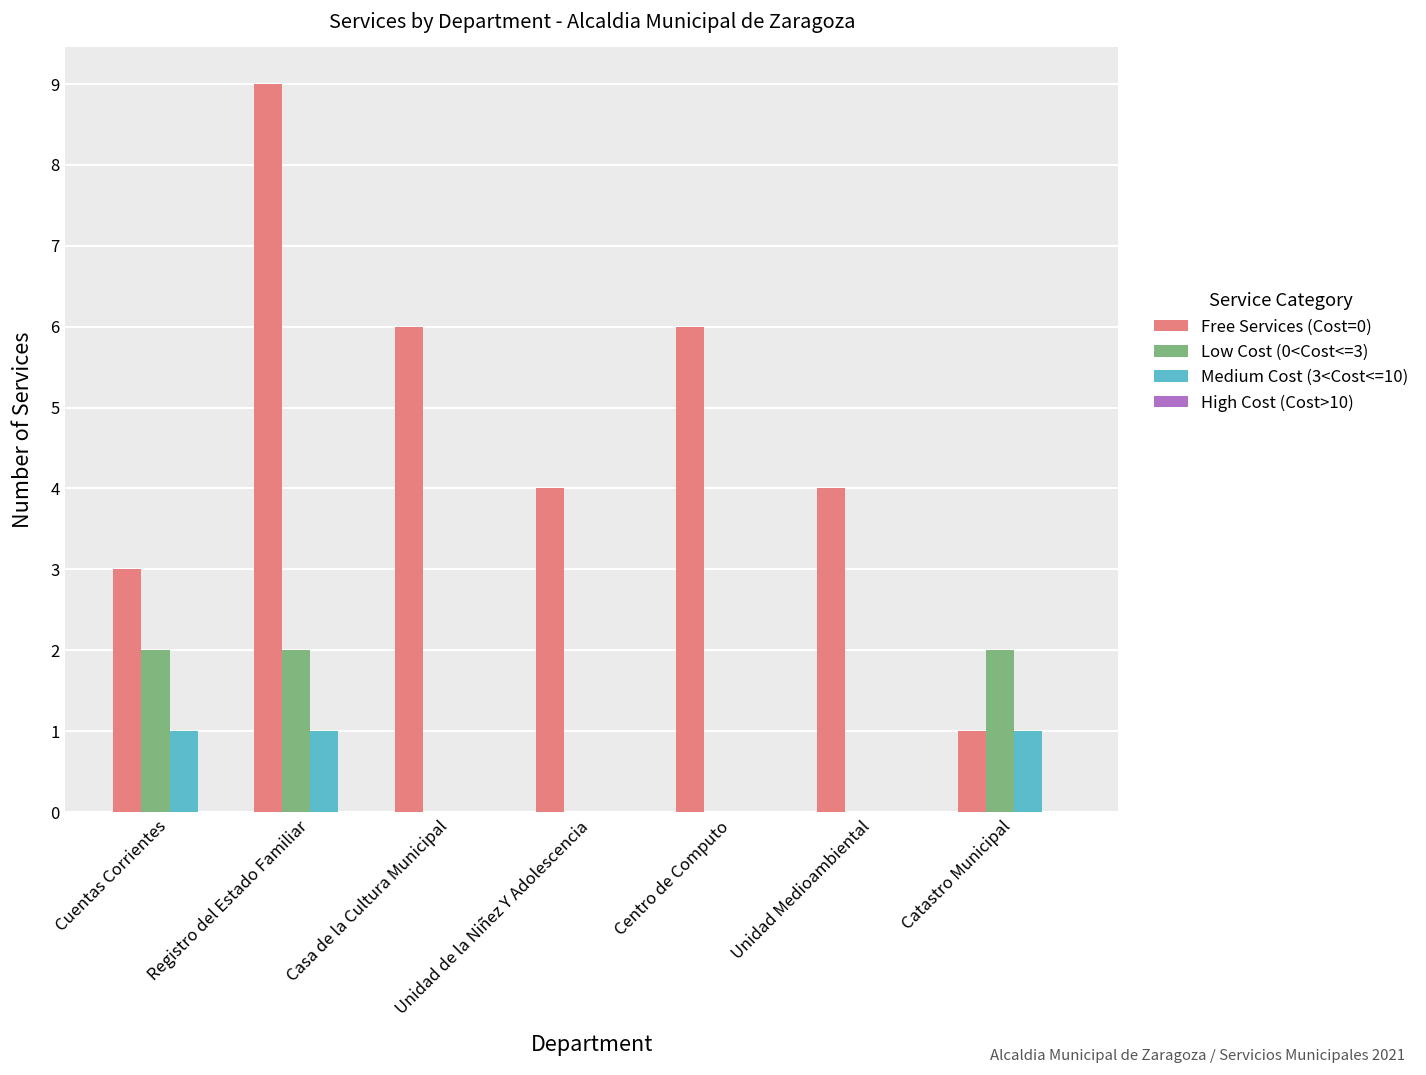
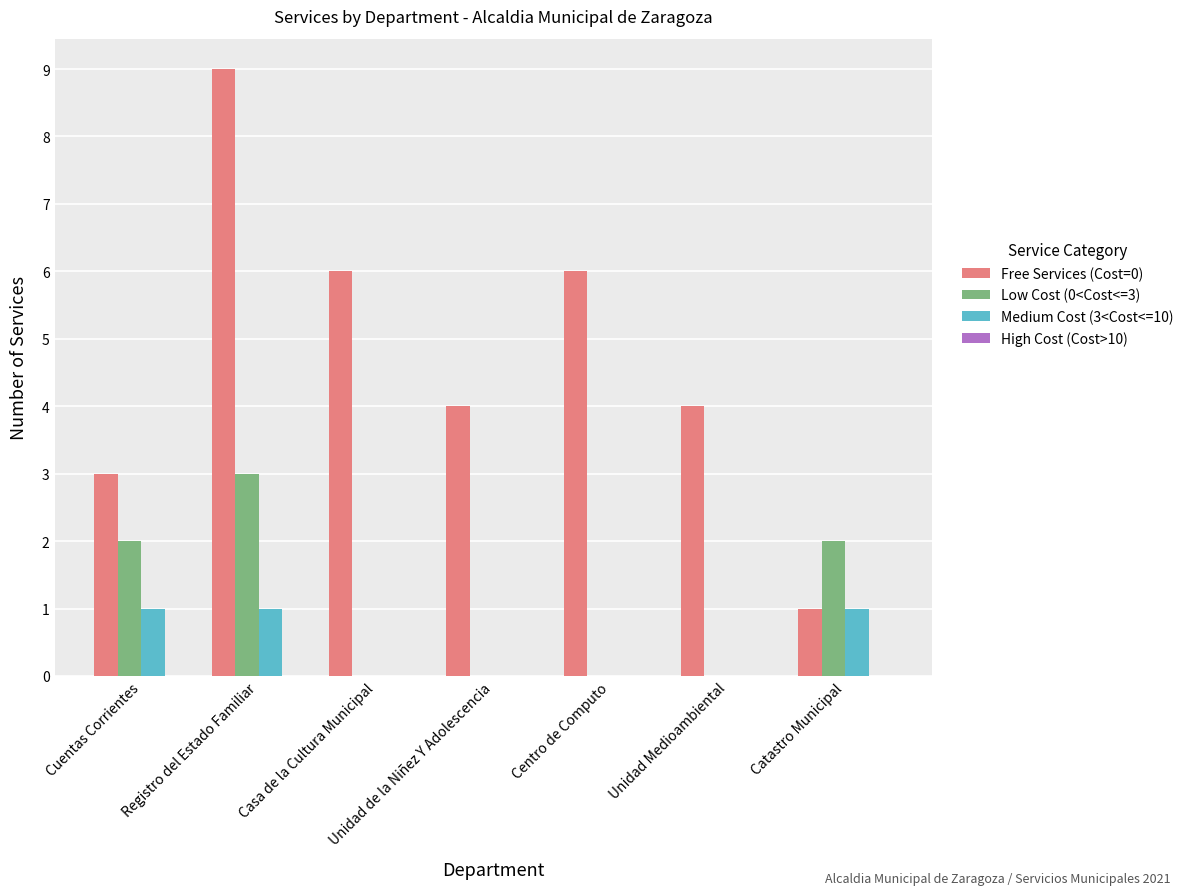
  {
    "Free Services (Cost=0)": {
      "Cuentas Corrientes": 3,
      "Registro del Estado Familiar": 9,
      "Casa de la Cultura Municipal": 6,
      "Unidad de la Niñez Y Adolescencia": 4,
      "Centro de Computo": 6,
      "Unidad Medioambiental": 4,
      "Catastro Municipal": 1
    },
    "Low Cost (0<Cost<=3)": {
      "Cuentas Corrientes": 2,
-     "Registro del Estado Familiar": 2,
+     "Registro del Estado Familiar": 3,
      "Casa de la Cultura Municipal": 0,
      "Unidad de la Niñez Y Adolescencia": 0,
      "Centro de Computo": 0,
      "Unidad Medioambiental": 0,
      "Catastro Municipal": 2
    },
    "Medium Cost (3<Cost<=10)": {
      "Cuentas Corrientes": 1,
      "Registro del Estado Familiar": 1,
      "Casa de la Cultura Municipal": 0,
      "Unidad de la Niñez Y Adolescencia": 0,
      "Centro de Computo": 0,
      "Unidad Medioambiental": 0,
      "Catastro Municipal": 1
    },
    "High Cost (Cost>10)": {
      "Cuentas Corrientes": 0,
      "Registro del Estado Familiar": 0,
      "Casa de la Cultura Municipal": 0,
      "Unidad de la Niñez Y Adolescencia": 0,
      "Centro de Computo": 0,
      "Unidad Medioambiental": 0,
      "Catastro Municipal": 0
    }
  }
